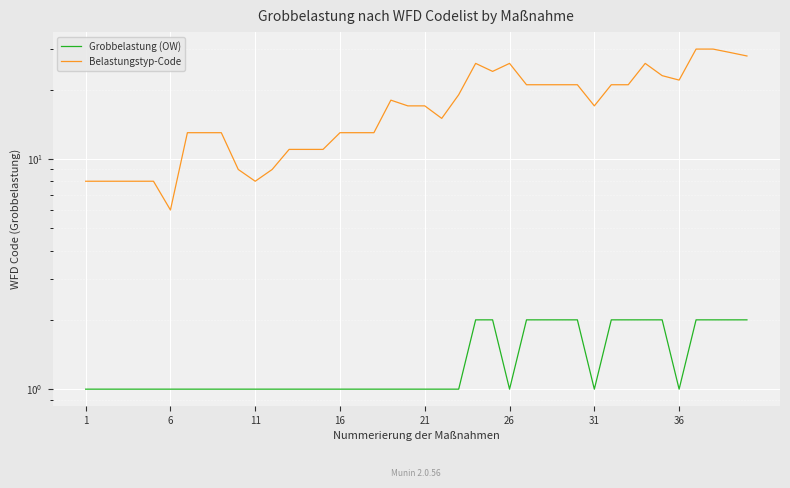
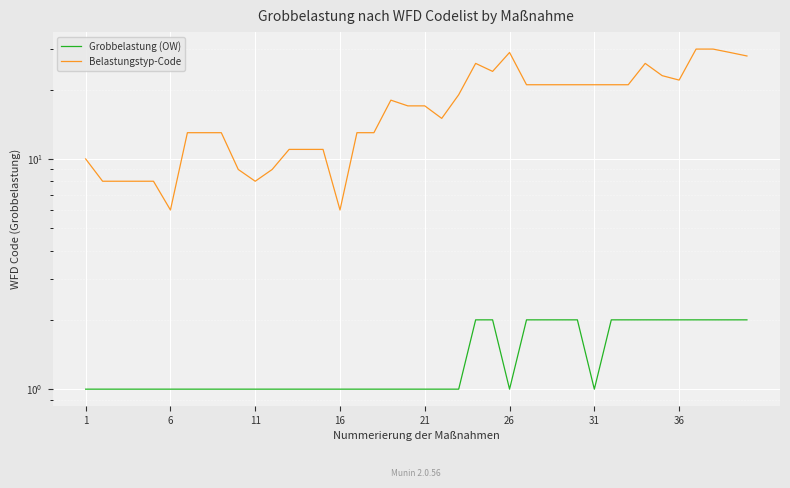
  {
    "Grobbelastung (OW)": {
      "1": 1,
      "6": 1,
      "11": 1,
      "16": 1,
      "21": 1,
      "26": 1,
      "31": 1,
-     "36": 1
+     "36": 2
    },
    "Belastungstyp-Code": {
-     "1": 8,
+     "1": 10,
      "6": 6,
      "11": 8,
-     "16": 13,
+     "16": 6,
      "21": 17,
-     "26": 26,
-     "31": 17,
+     "26": 29,
+     "31": 21,
      "36": 22
    }
  }
